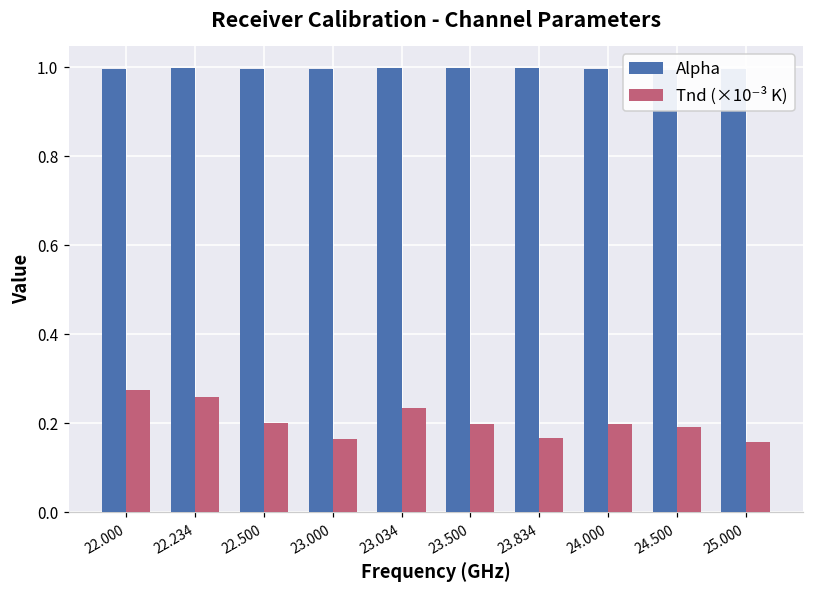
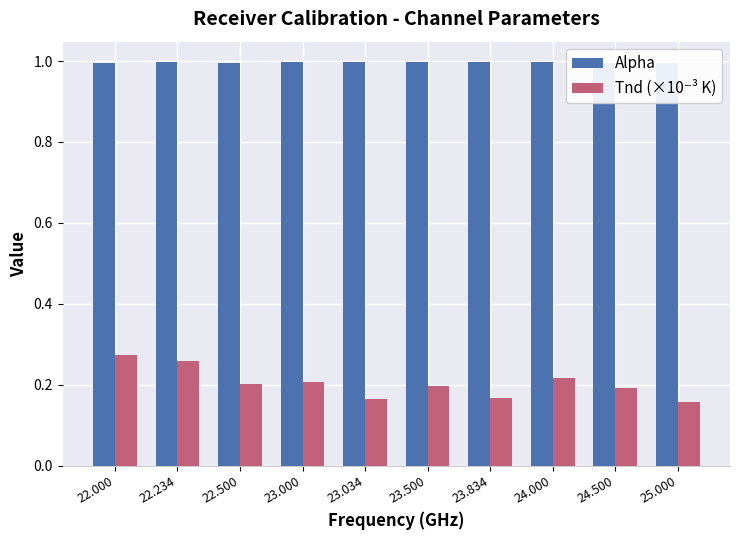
  {
    "Alpha": {
      "22.000": 1.00,
      "22.234": 1.00,
      "22.500": 1.00,
      "23.000": 1.00,
      "23.034": 1.00,
      "23.500": 1.00,
      "23.834": 1.00,
      "24.000": 1.00
    },
    "Tnd (×10⁻³ K)": {
      "22.000": 0.27,
      "22.234": 0.26,
      "22.500": 0.20,
-     "23.000": 0.17,
-     "23.034": 0.23,
+     "23.000": 0.21,
+     "23.034": 0.16,
      "23.500": 0.20,
      "23.834": 0.17,
-     "24.000": 0.20,
+     "24.000": 0.22,
      "24.500": 0.19,
      "25.000": 0.16
    }
  }
